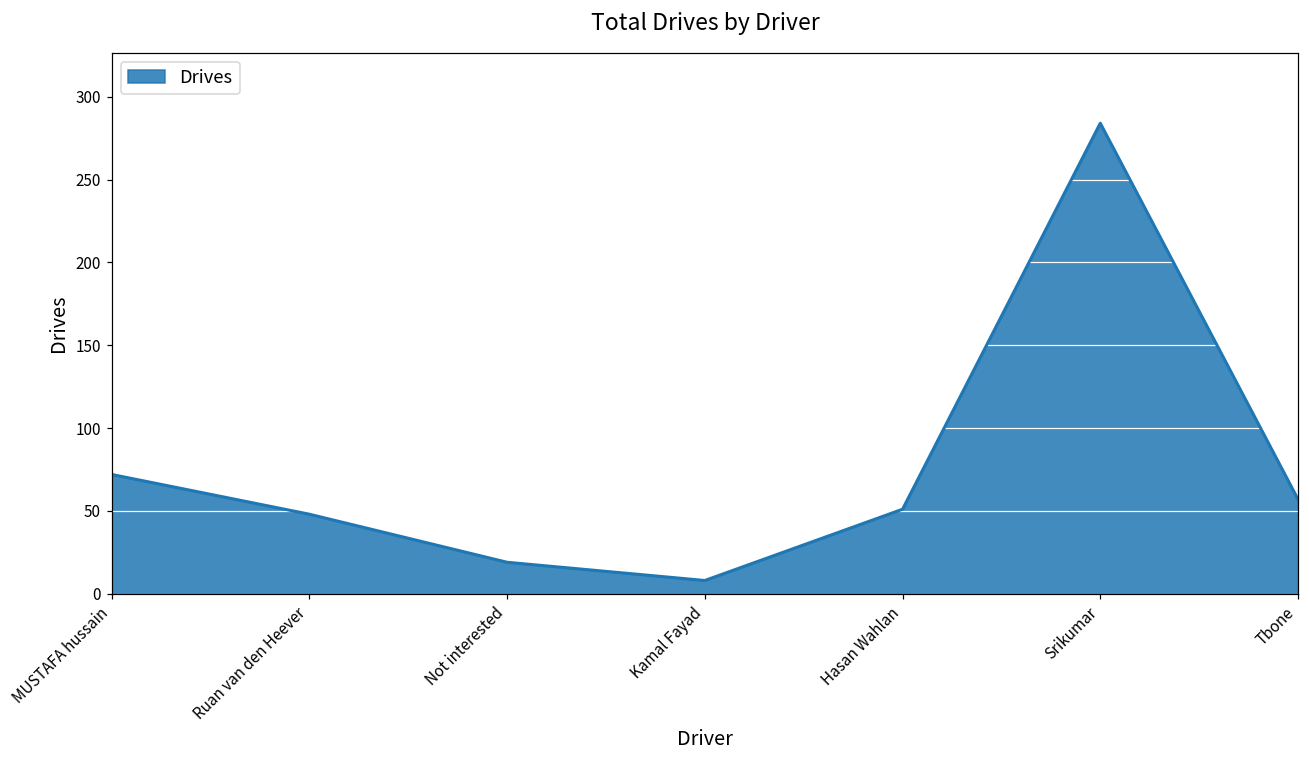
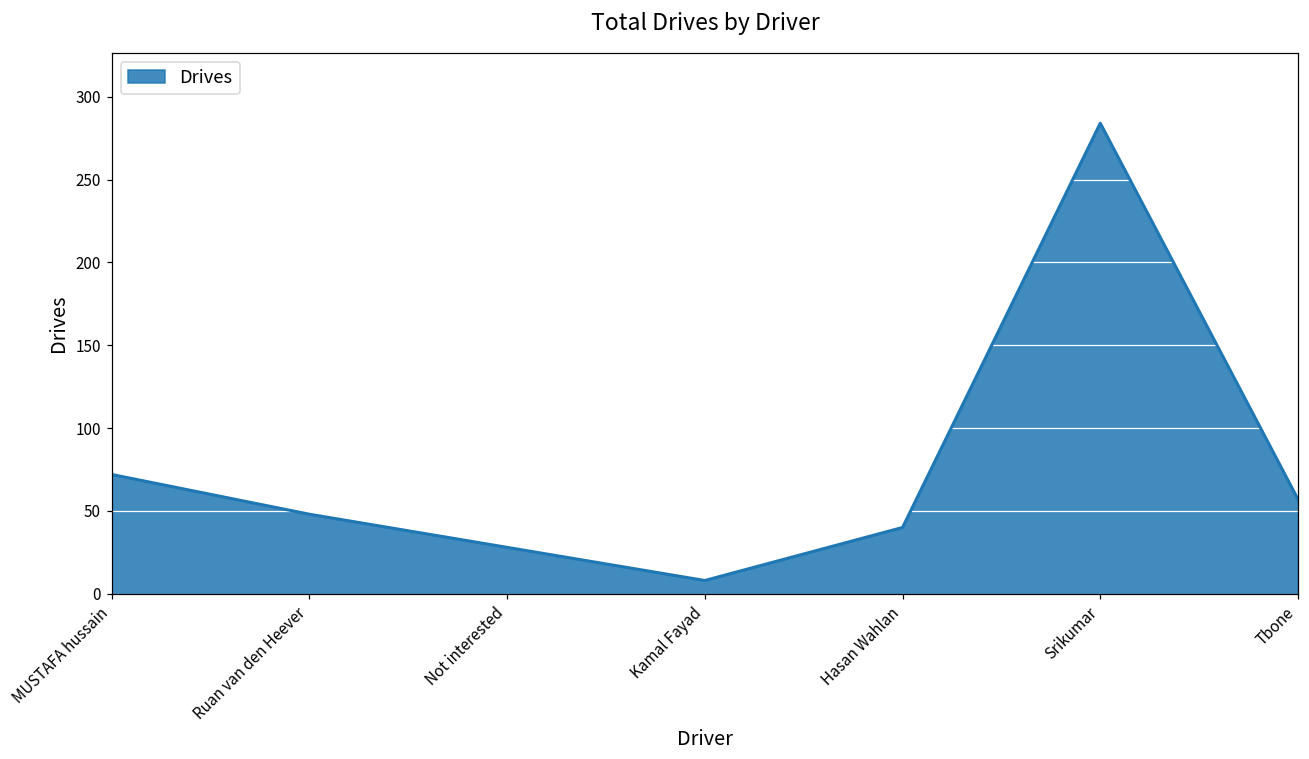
  {
    "MUSTAFA hussain": 72,
    "Ruan van den Heever": 48,
-   "Not interested": 19,
+   "Not interested": 28,
    "Kamal Fayad": 8,
-   "Hasan Wahlan": 51,
+   "Hasan Wahlan": 40,
    "Srikumar": 284,
    "Tbone": 57
  }
